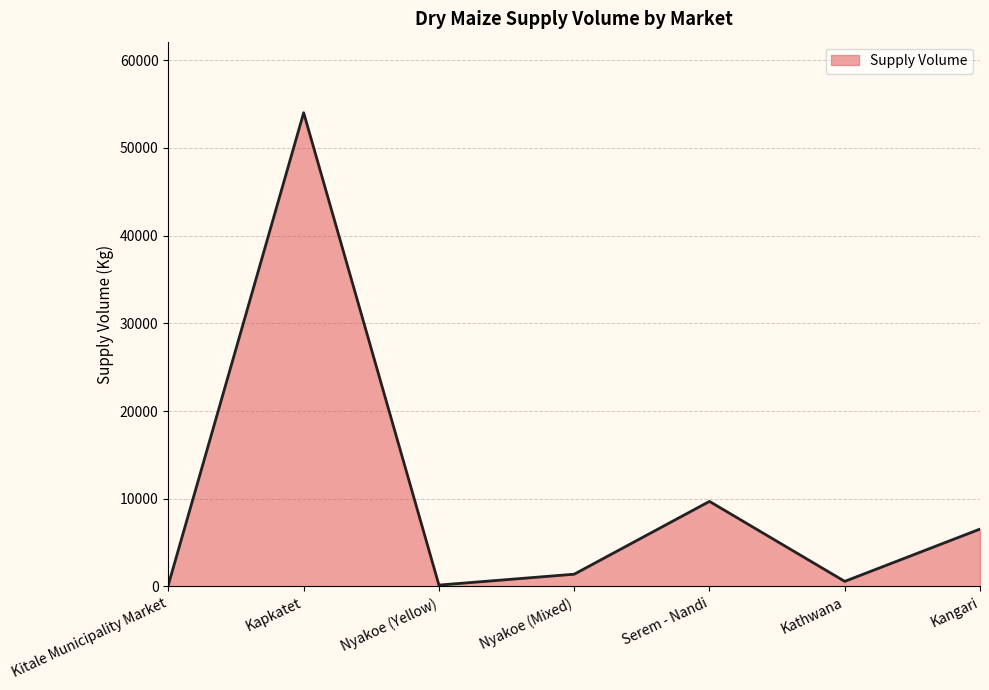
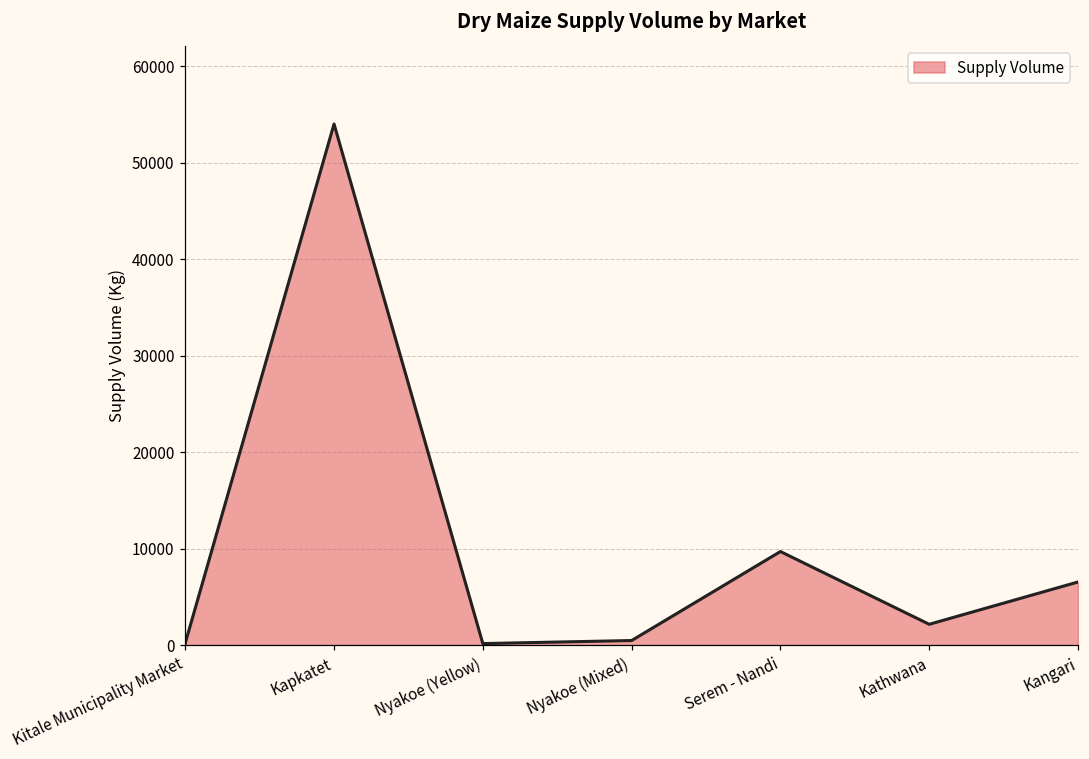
  {
    "Kitale Municipality Market": 0,
    "Kapkatet": 54000,
    "Nyakoe (Yellow)": 0,
-   "Nyakoe (Mixed)": 1000,
+   "Nyakoe (Mixed)": 0,
    "Serem - Nandi": 10000,
-   "Kathwana": 1000,
+   "Kathwana": 2000,
    "Kangari": 7000
  }
